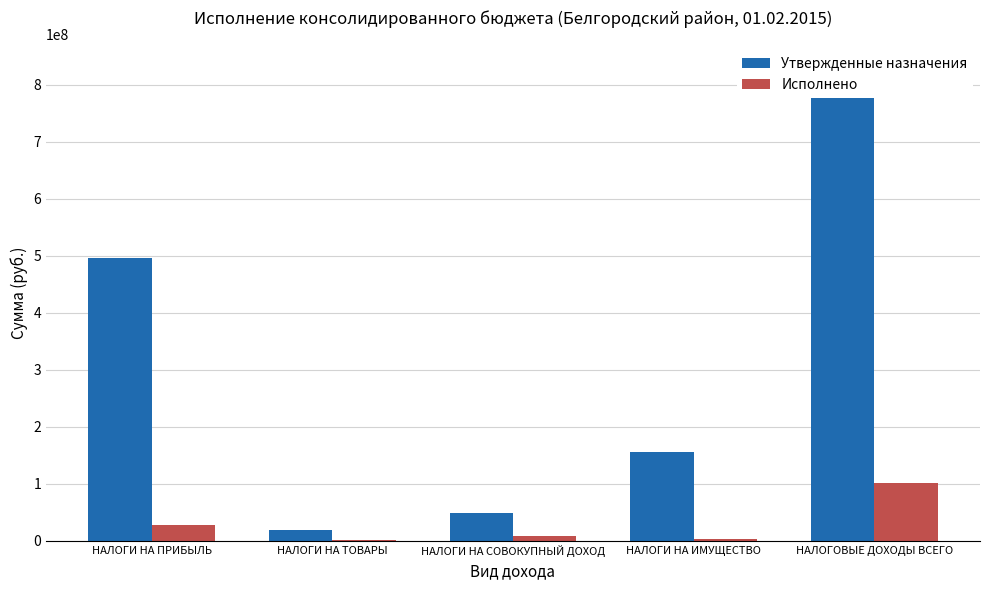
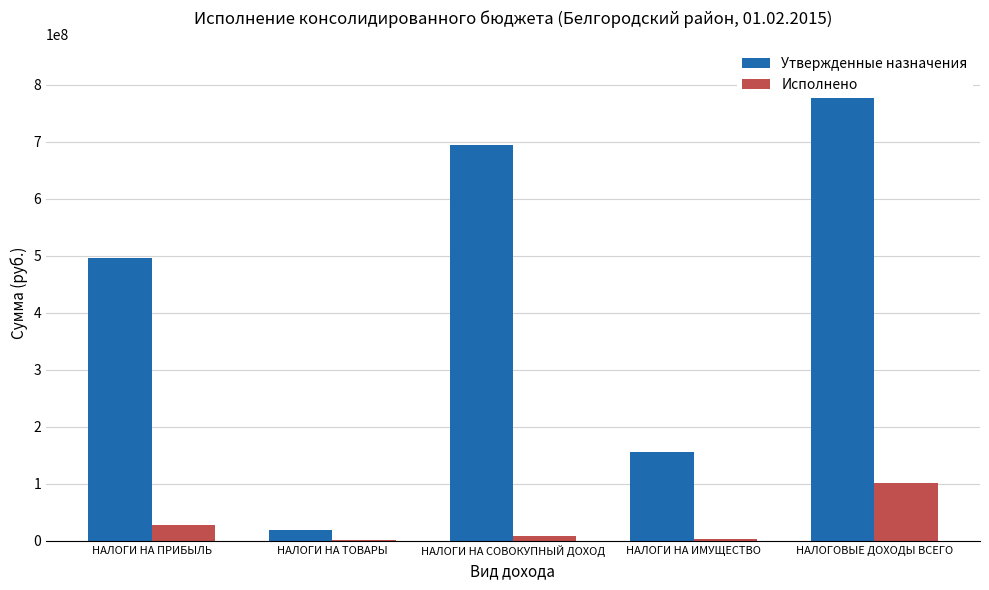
  {
    "Утвержденные назначения": {
      "НАЛОГИ НА ПРИБЫЛЬ": 500000000,
      "НАЛОГИ НА ТОВАРЫ": 20000000,
-     "НАЛОГИ НА СОВОКУПНЫЙ ДОХОД": 50000000,
+     "НАЛОГИ НА СОВОКУПНЫЙ ДОХОД": 700000000,
      "НАЛОГИ НА ИМУЩЕСТВО": 160000000
    },
    "Исполнено": {
      "НАЛОГИ НА ПРИБЫЛЬ": 30000000,
      "НАЛОГИ НА СОВОКУПНЫЙ ДОХОД": 10000000,
      "НАЛОГОВЫЕ ДОХОДЫ ВСЕГО": 100000000
    }
  }
